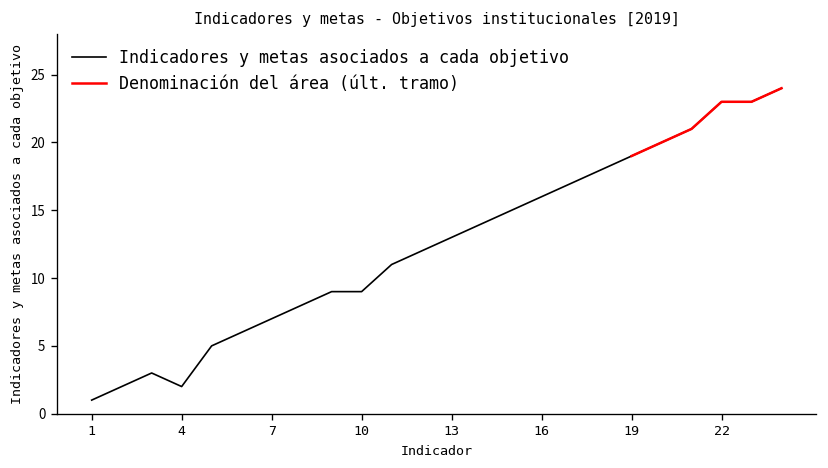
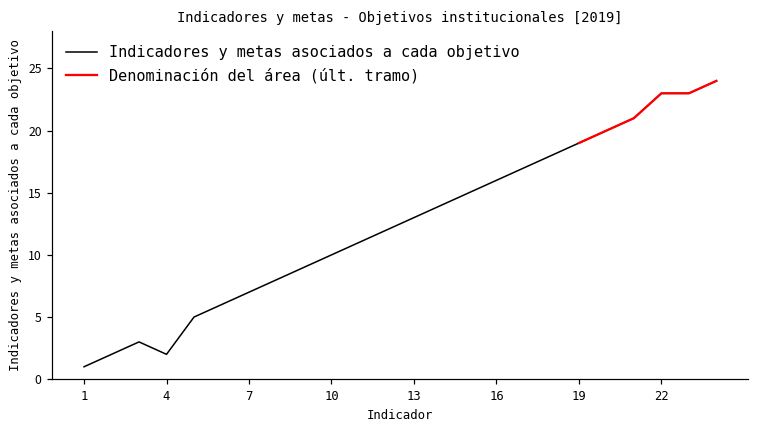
  {
    "Indicadores y metas asociados a cada objetivo": {
      "1": 1,
      "4": 2,
      "7": 7,
-     "10": 9,
+     "10": 10,
      "13": 13,
      "16": 16
    }
  }
